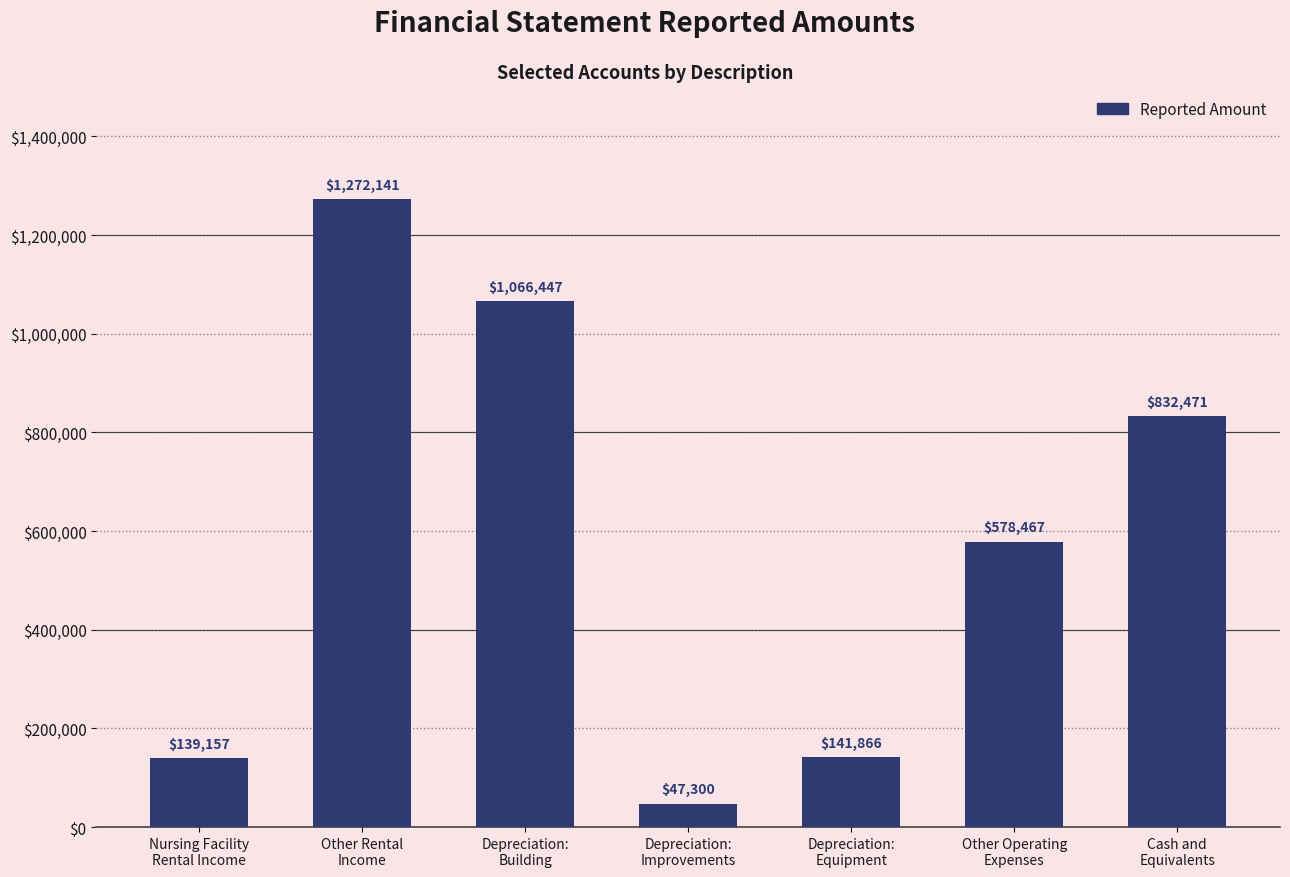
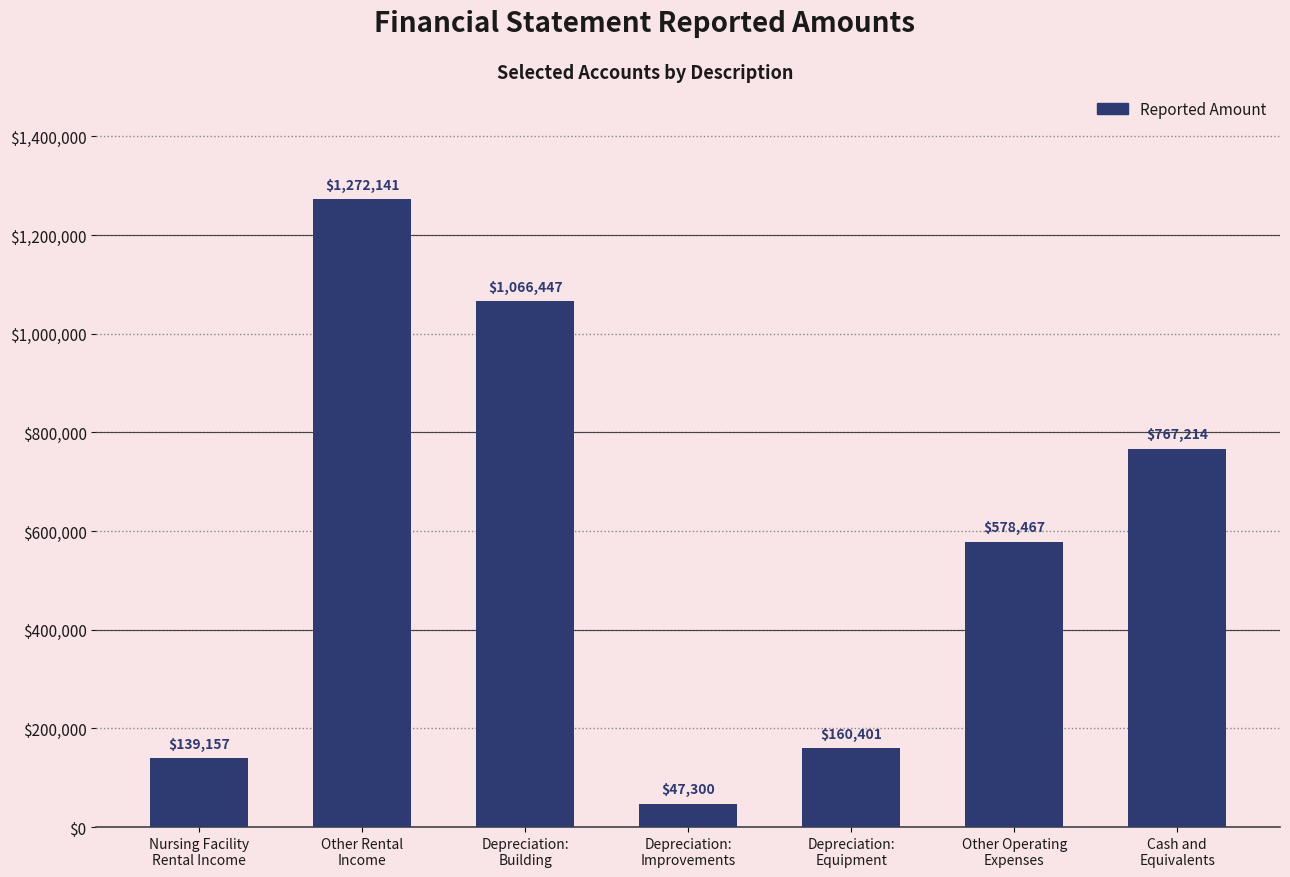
  {
    "Nursing Facility Rental Income": "$139,157",
    "Other Rental Income": "$1,272,141",
    "Depreciation: Building": "$1,066,447",
    "Depreciation: Improvements": "$47,300",
-   "Depreciation: Equipment": "$141,866",
+   "Depreciation: Equipment": "$160,401",
    "Other Operating Expenses": "$578,467",
-   "Cash and Equivalents": "$832,471"
+   "Cash and Equivalents": "$767,214"
  }
